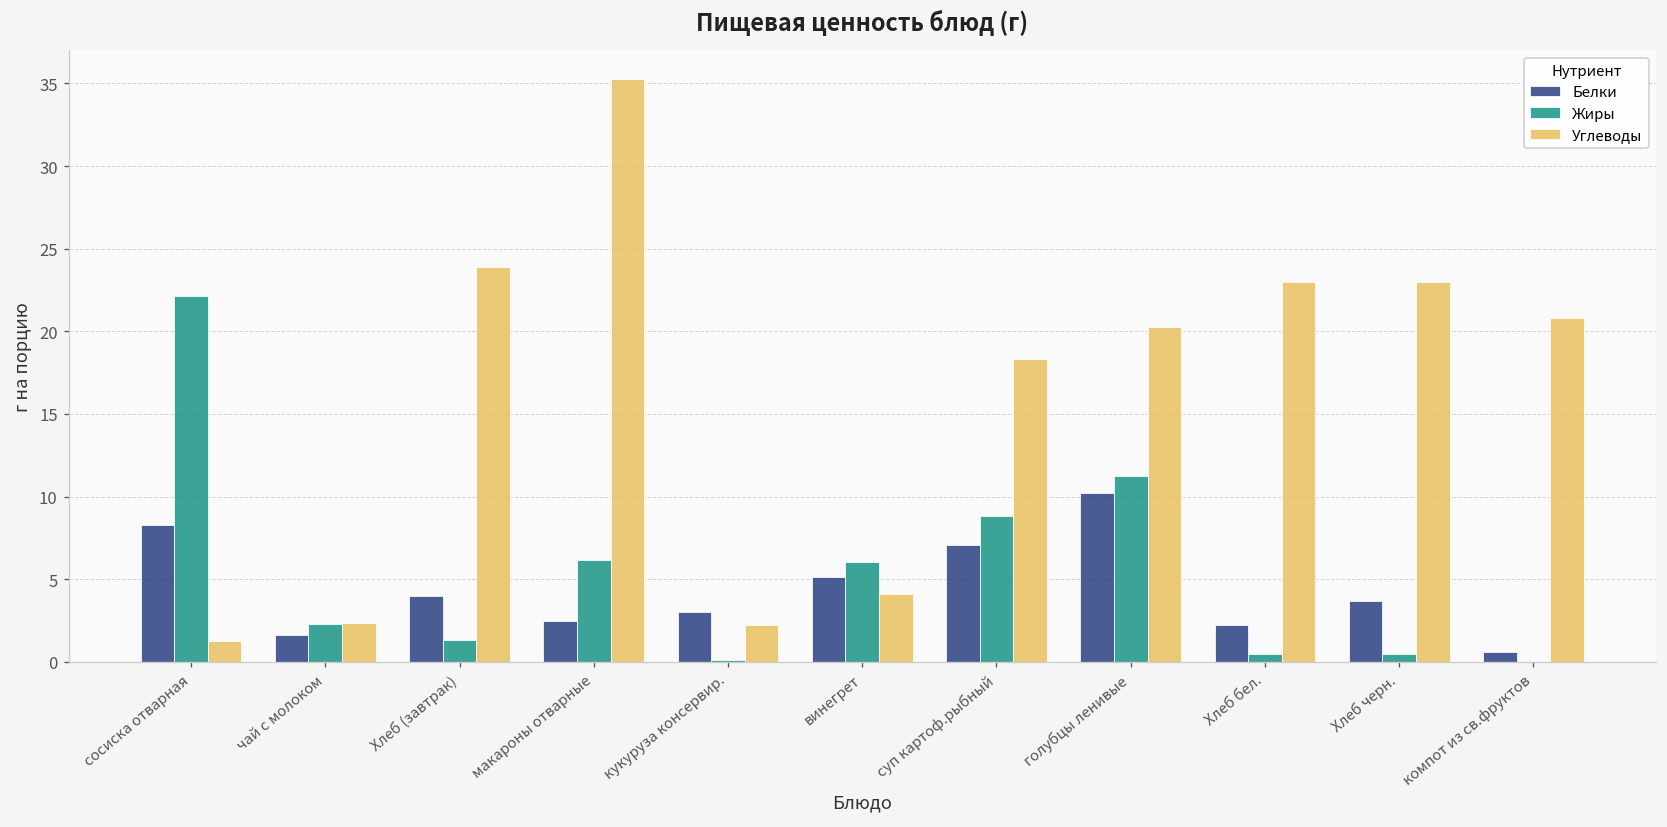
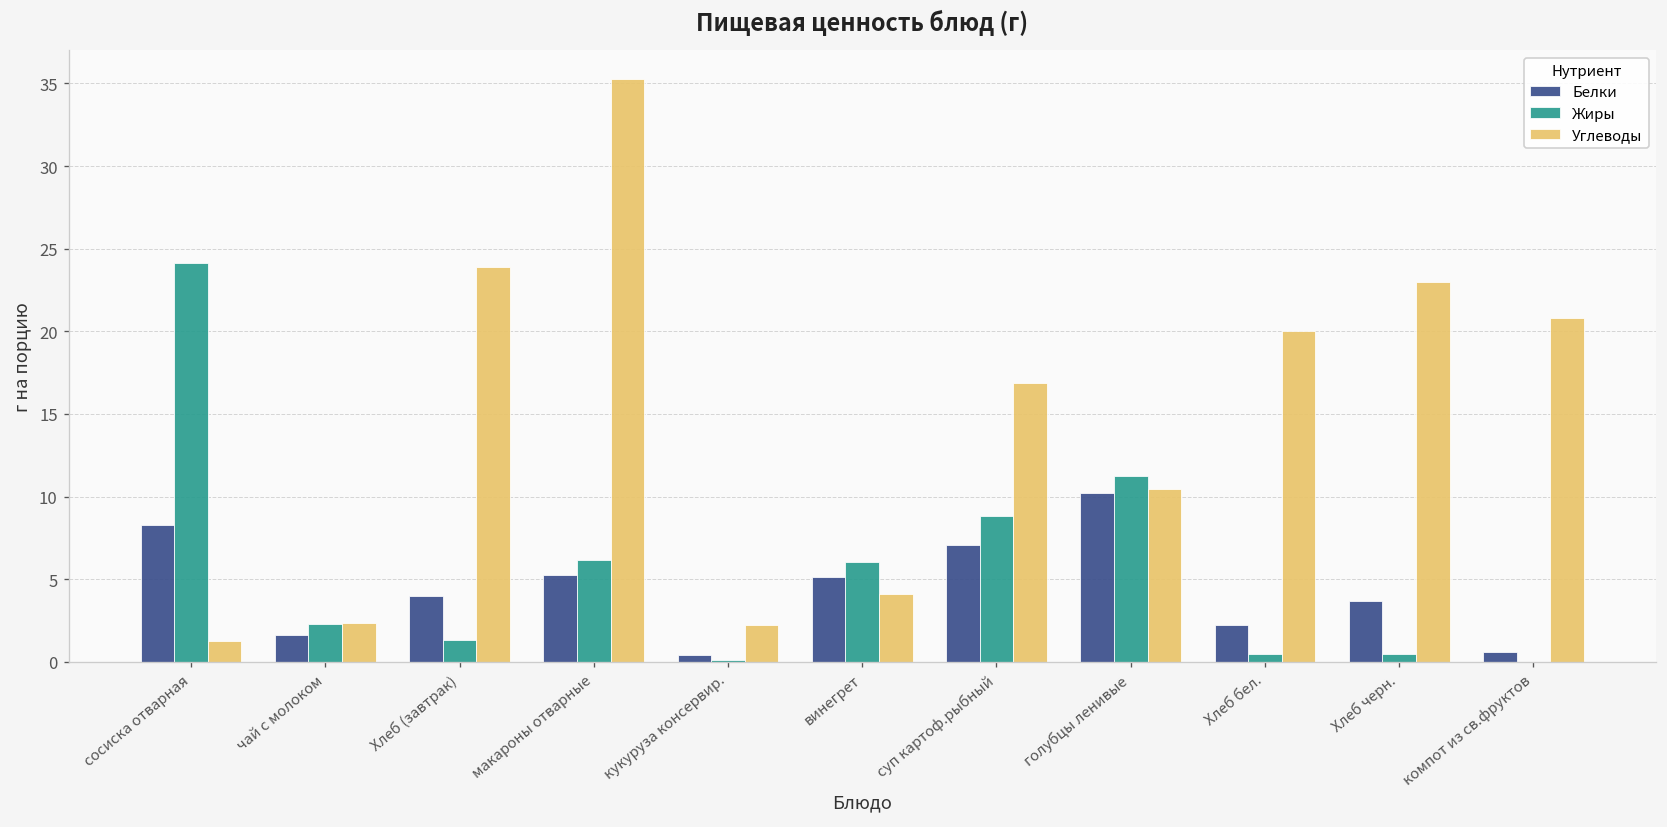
  {
    "Белки": {
      "сосиска отварная": 8.3,
      "чай с молоком": 1.6,
      "Хлеб (завтрак)": 4.0,
-     "макароны отварные": 2.4,
-     "кукуруза консервир.": 3.0,
+     "макароны отварные": 5.3,
+     "кукуруза консервир.": 0.4,
      "винегрет": 5.1,
      "суп картоф.рыбный": 7.1,
      "голубцы ленивые": 10.2,
      "Хлеб бел.": 2.2,
      "Хлеб черн.": 3.7,
      "компот из св.фруктов": 0.6
    },
    "Жиры": {
-     "сосиска отварная": 22.2,
+     "сосиска отварная": 24.1,
      "чай с молоком": 2.3,
      "Хлеб (завтрак)": 1.3,
      "макароны отварные": 6.2,
      "винегрет": 6.1,
      "суп картоф.рыбный": 8.9,
      "голубцы ленивые": 11.3,
      "Хлеб бел.": 0.5,
      "Хлеб черн.": 0.5,
      "компот из св.фруктов": 0.0
    },
    "Углеводы": {
      "сосиска отварная": 1.3,
      "чай с молоком": 2.4,
      "Хлеб (завтрак)": 23.9,
      "макароны отварные": 35.3,
      "кукуруза консервир.": 2.2,
      "винегрет": 4.1,
-     "суп картоф.рыбный": 18.3,
-     "голубцы ленивые": 20.3,
-     "Хлеб бел.": 23,
+     "суп картоф.рыбный": 16.9,
+     "голубцы ленивые": 10.5,
+     "Хлеб бел.": 20,
      "Хлеб черн.": 23.0,
      "компот из св.фруктов": 20.8
    }
  }
